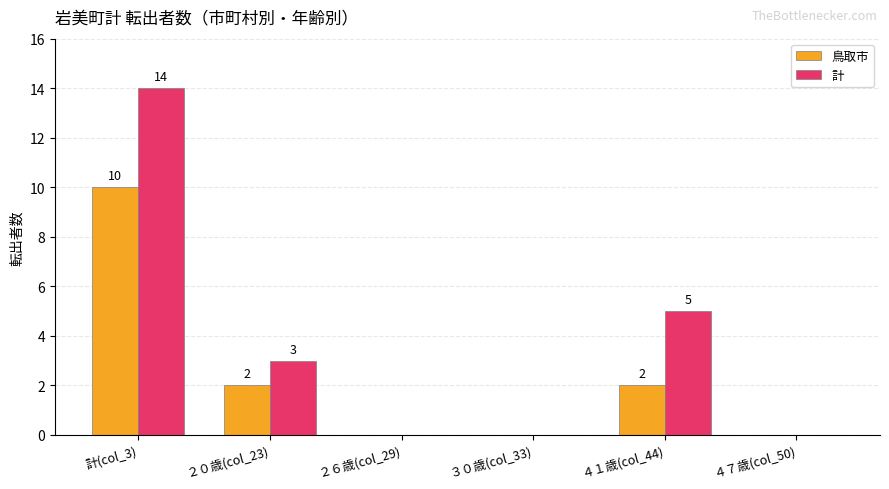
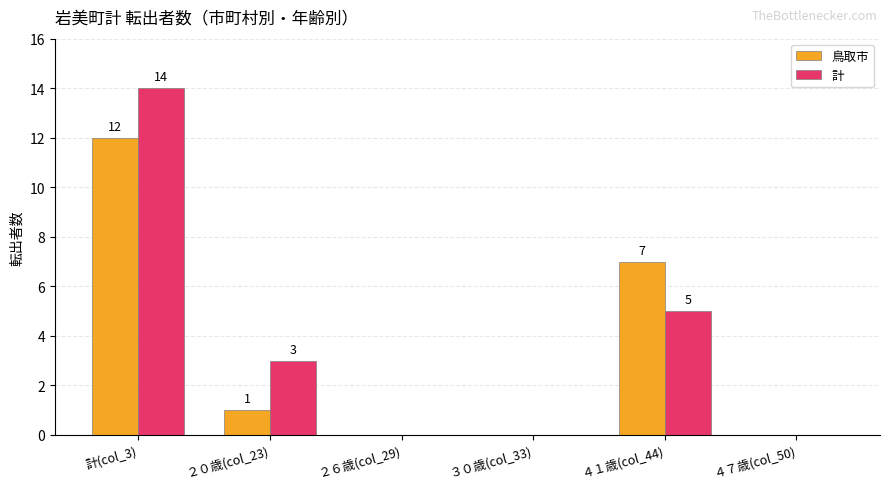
  {
    "鳥取市": {
-     "計(col_3)": 10,
-     "２０歳(col_23)": 2,
-     "４１歳(col_44)": 2
+     "計(col_3)": 12,
+     "２０歳(col_23)": 1,
+     "４１歳(col_44)": 7
    },
    "計": {
      "計(col_3)": 14,
      "２０歳(col_23)": 3,
      "４１歳(col_44)": 5
    }
  }
